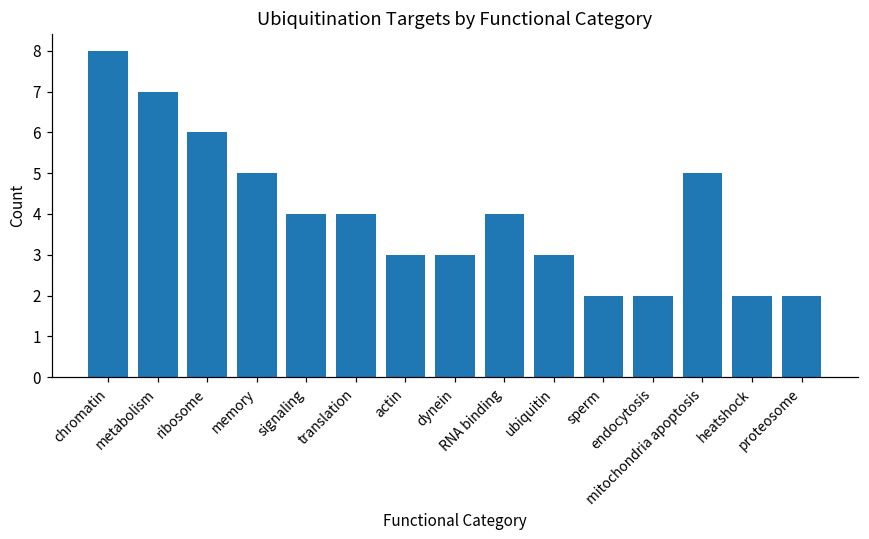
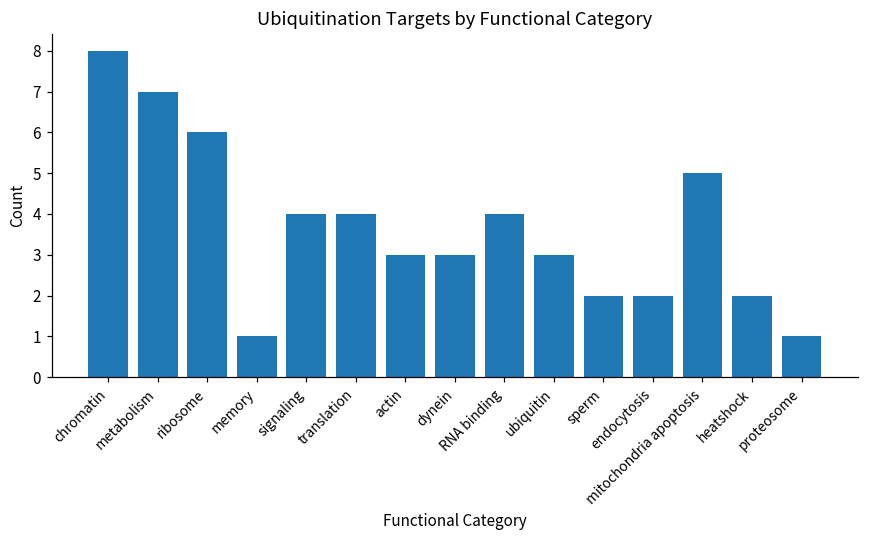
  {
    "chromatin": 8,
    "metabolism": 7,
    "ribosome": 6,
-   "memory": 5,
+   "memory": 1,
    "signaling": 4,
    "translation": 4,
    "actin": 3,
    "dynein": 3,
    "RNA binding": 4,
    "ubiquitin": 3,
    "sperm": 2,
    "endocytosis": 2,
    "mitochondria apoptosis": 5,
    "heatshock": 2,
-   "proteosome": 2
+   "proteosome": 1
  }
